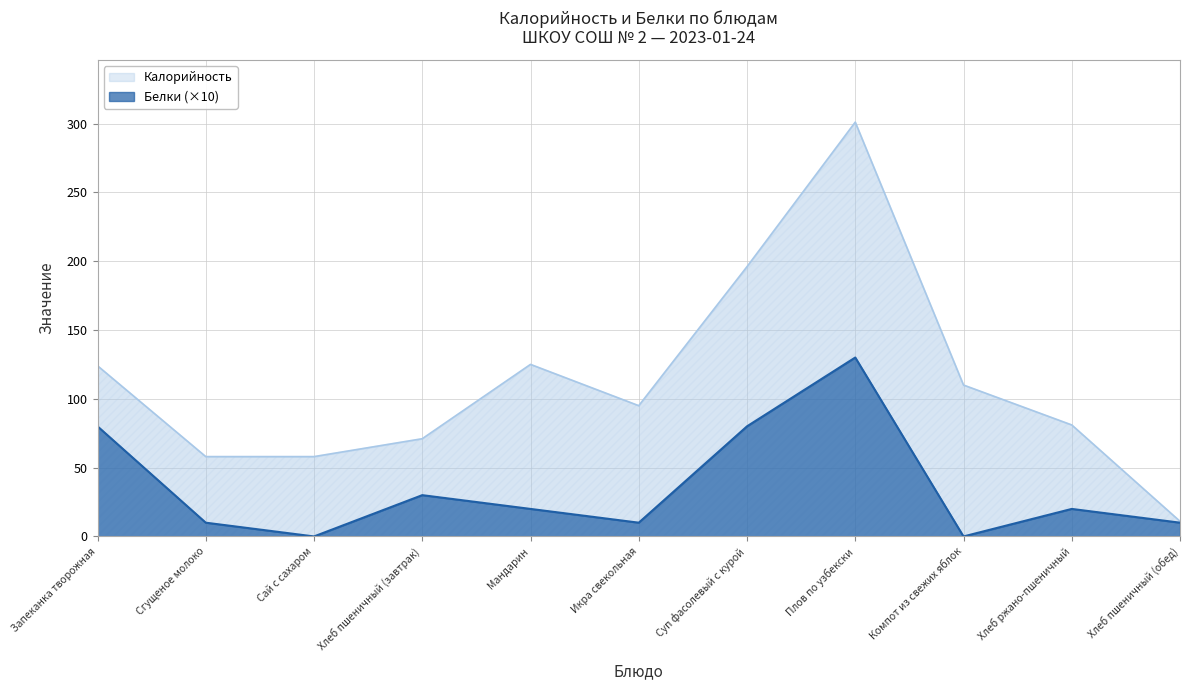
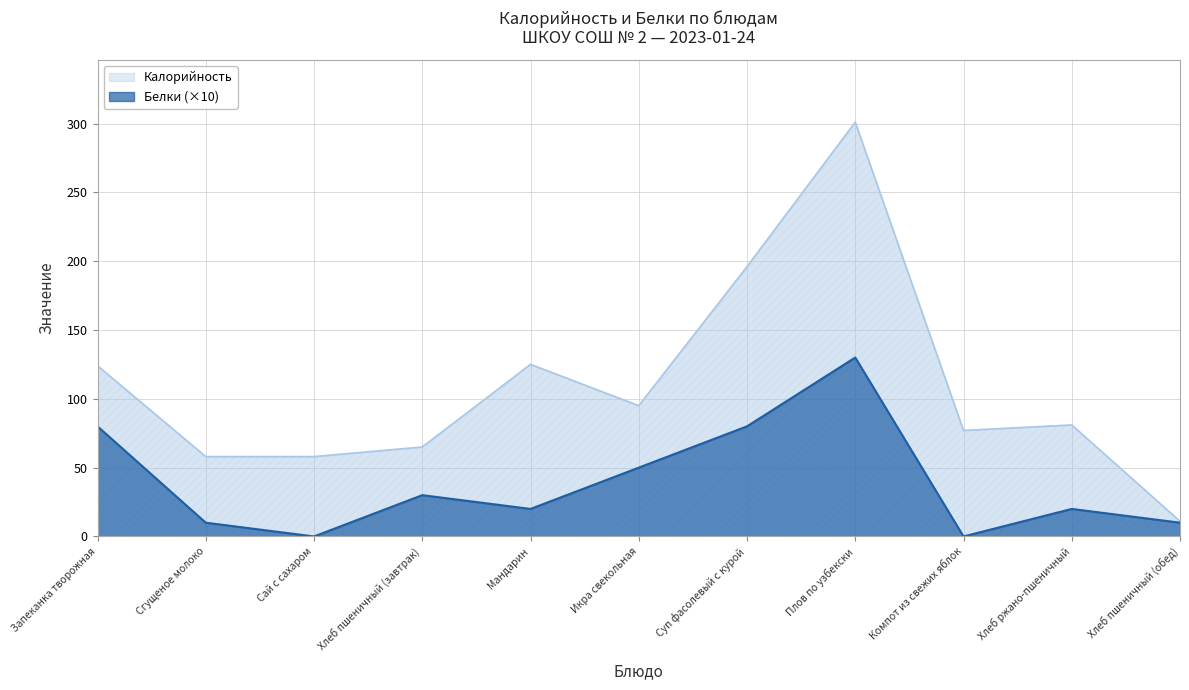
  {
    "Калорийность": {
      "Запеканка творожная": 124,
      "Сгущеное молоко": 58,
      "Сай с сахаром": 58,
-     "Хлеб пшеничный (завтрак)": 71,
+     "Хлеб пшеничный (завтрак)": 65,
      "Мандарин": 125,
      "Икра свекольная": 95,
      "Суп фасолевый с курой": 196,
      "Плов по узбекски": 301,
-     "Компот из свежих яблок": 110,
+     "Компот из свежих яблок": 77,
      "Хлеб ржано-пшеничный": 81
    },
    "Белки (×10)": {
      "Запеканка творожная": 80,
      "Сгущеное молоко": 10,
      "Сай с сахаром": 0,
      "Хлеб пшеничный (завтрак)": 30,
      "Мандарин": 20,
-     "Икра свекольная": 10,
+     "Икра свекольная": 50,
      "Суп фасолевый с курой": 80,
      "Плов по узбекски": 130,
      "Компот из свежих яблок": 0,
      "Хлеб ржано-пшеничный": 20
    }
  }
